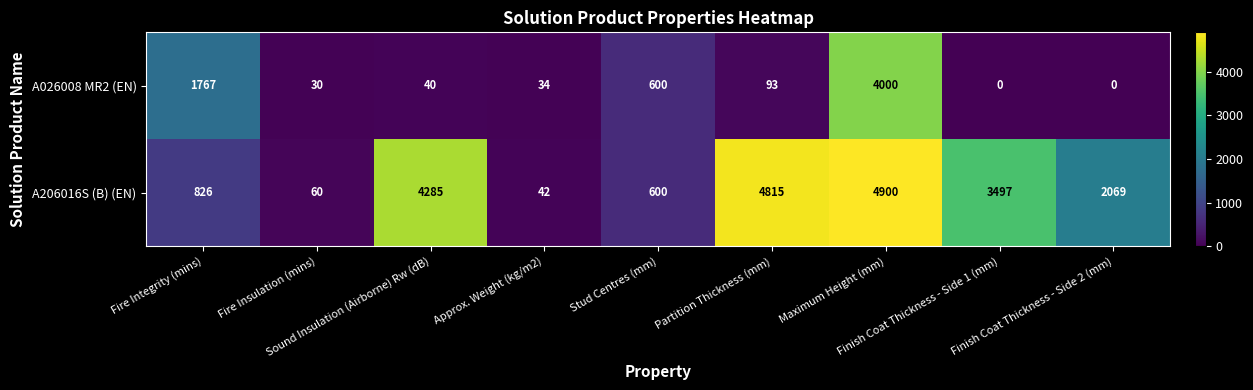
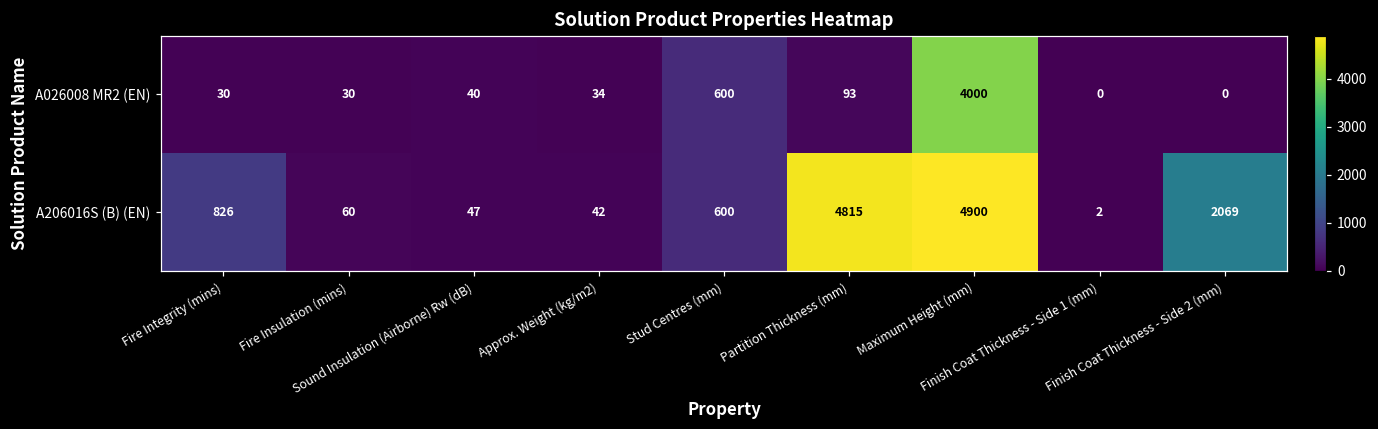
  {
    "A026008 MR2 (EN)": {
-     "Fire Integrity (mins)": 1767,
+     "Fire Integrity (mins)": 30,
      "Fire Insulation (mins)": 30,
      "Sound Insulation (Airborne) Rw (dB)": 40,
      "Approx. Weight (kg/m2)": 34,
      "Stud Centres (mm)": 600,
      "Partition Thickness (mm)": 93,
      "Maximum Height (mm)": 4000,
      "Finish Coat Thickness - Side 1 (mm)": 0,
      "Finish Coat Thickness - Side 2 (mm)": 0
    },
    "A206016S (B) (EN)": {
      "Fire Integrity (mins)": 826,
      "Fire Insulation (mins)": 60,
-     "Sound Insulation (Airborne) Rw (dB)": 4285,
+     "Sound Insulation (Airborne) Rw (dB)": 47,
      "Approx. Weight (kg/m2)": 42,
      "Stud Centres (mm)": 600,
      "Partition Thickness (mm)": 4815,
      "Maximum Height (mm)": 4900,
-     "Finish Coat Thickness - Side 1 (mm)": 3497,
+     "Finish Coat Thickness - Side 1 (mm)": 2,
      "Finish Coat Thickness - Side 2 (mm)": 2069
    }
  }
